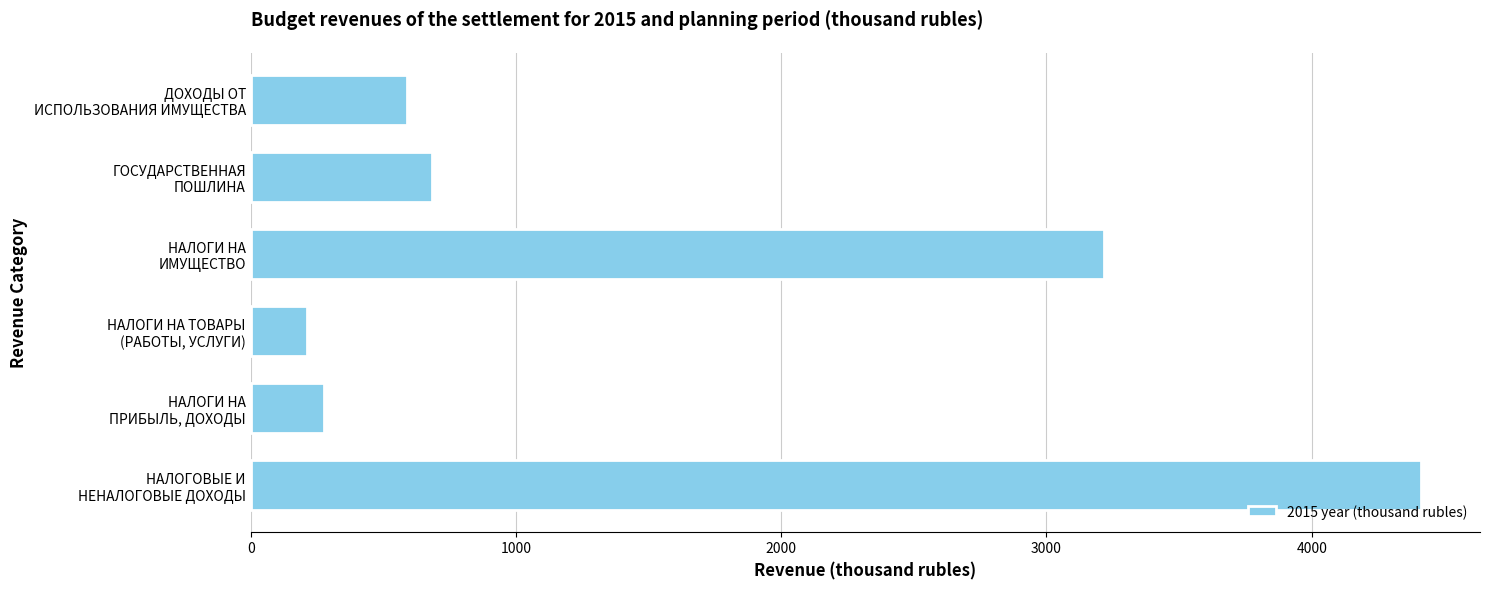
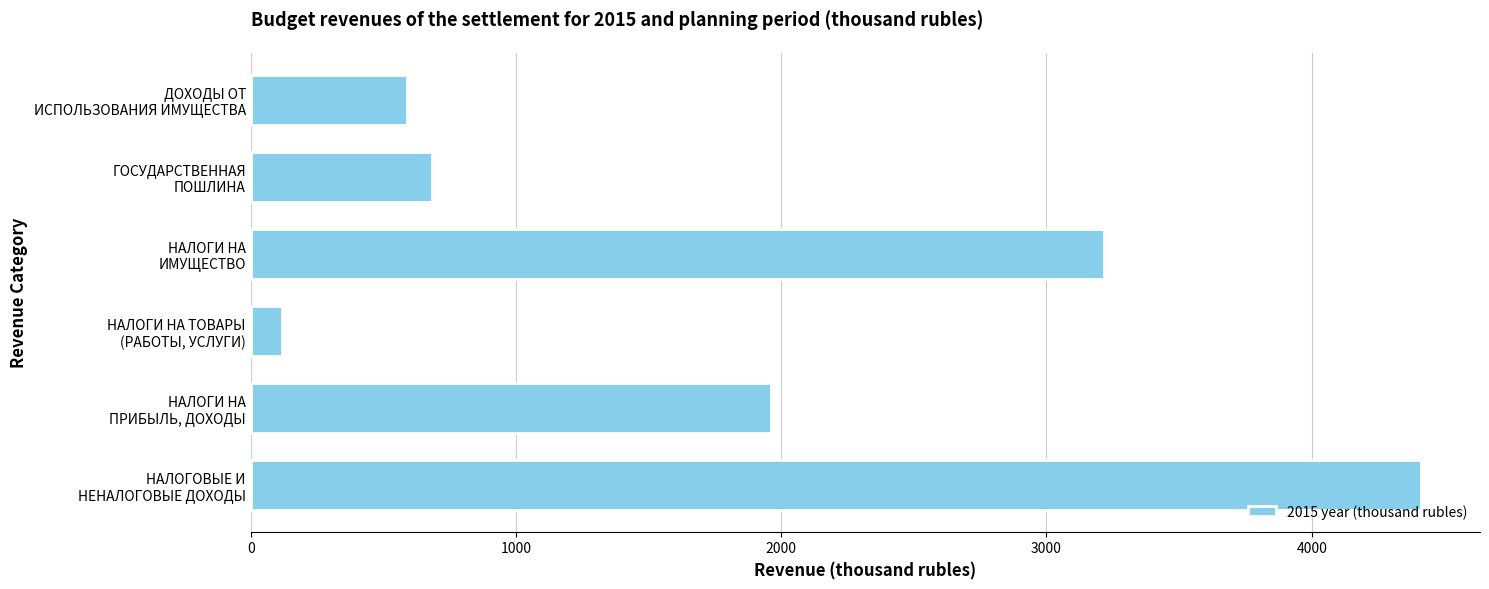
  {
    "ДОХОДЫ ОТ ИСПОЛЬЗОВАНИЯ ИМУЩЕСТВА": 590,
    "ГОСУДАРСТВЕННАЯ ПОШЛИНА": 680,
    "НАЛОГИ НА ИМУЩЕСТВО": 3220,
-   "НАЛОГИ НА ТОВАРЫ (РАБОТЫ, УСЛУГИ)": 210,
-   "НАЛОГИ НА ПРИБЫЛЬ, ДОХОДЫ": 280,
+   "НАЛОГИ НА ТОВАРЫ (РАБОТЫ, УСЛУГИ)": 120,
+   "НАЛОГИ НА ПРИБЫЛЬ, ДОХОДЫ": 1960,
    "НАЛОГОВЫЕ И НЕНАЛОГОВЫЕ ДОХОДЫ": 4410
  }
